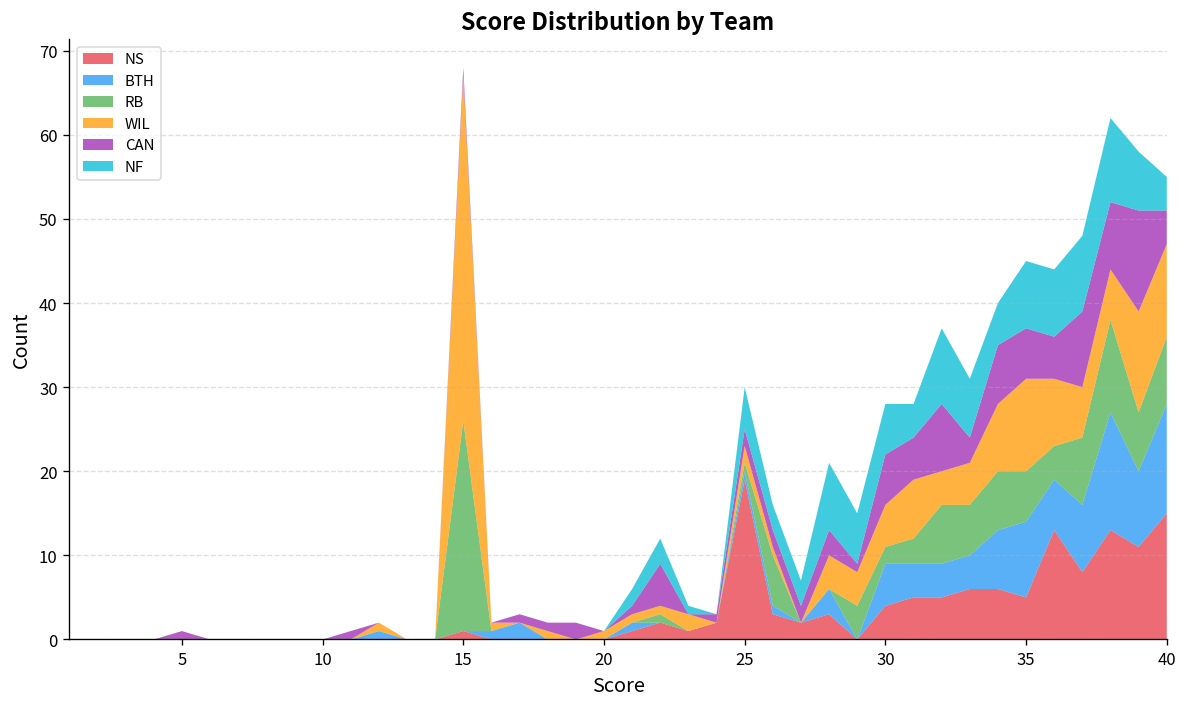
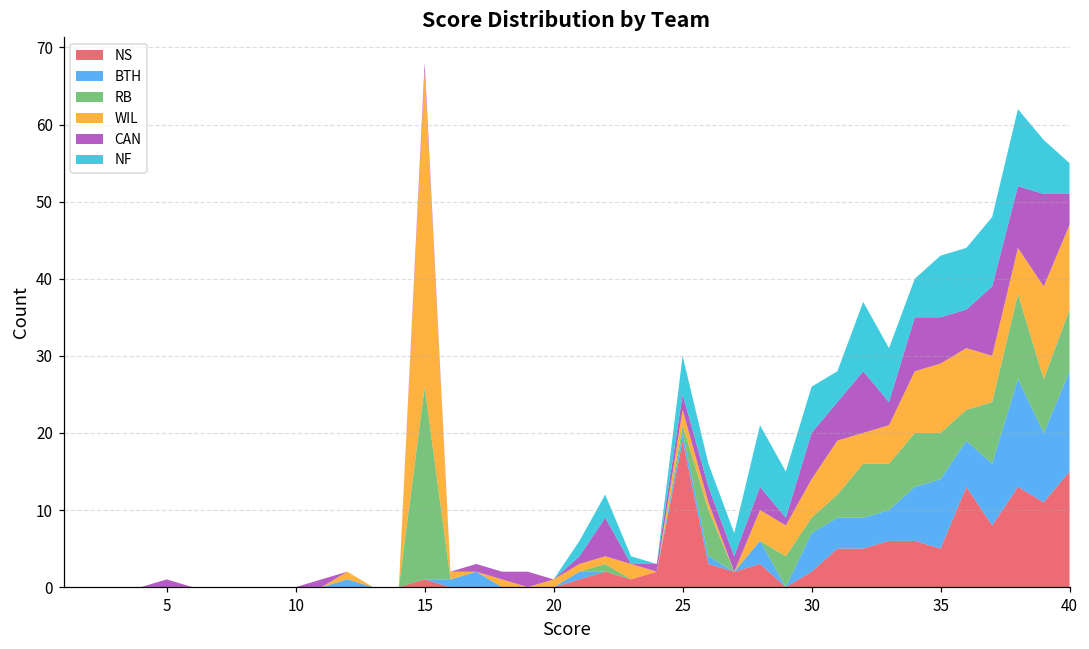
  {
    "NS": {
      "25": 19,
-     "30": 4,
+     "30": 2,
      "35": 5,
      "40": 15
    },
    "WIL": {
      "15": 41,
      "25": 2,
      "30": 5,
-     "35": 11,
+     "35": 9,
      "40": 11
    },
    "CAN": {
      "25": 2,
      "30": 6,
      "35": 6,
      "40": 4
    }
  }
